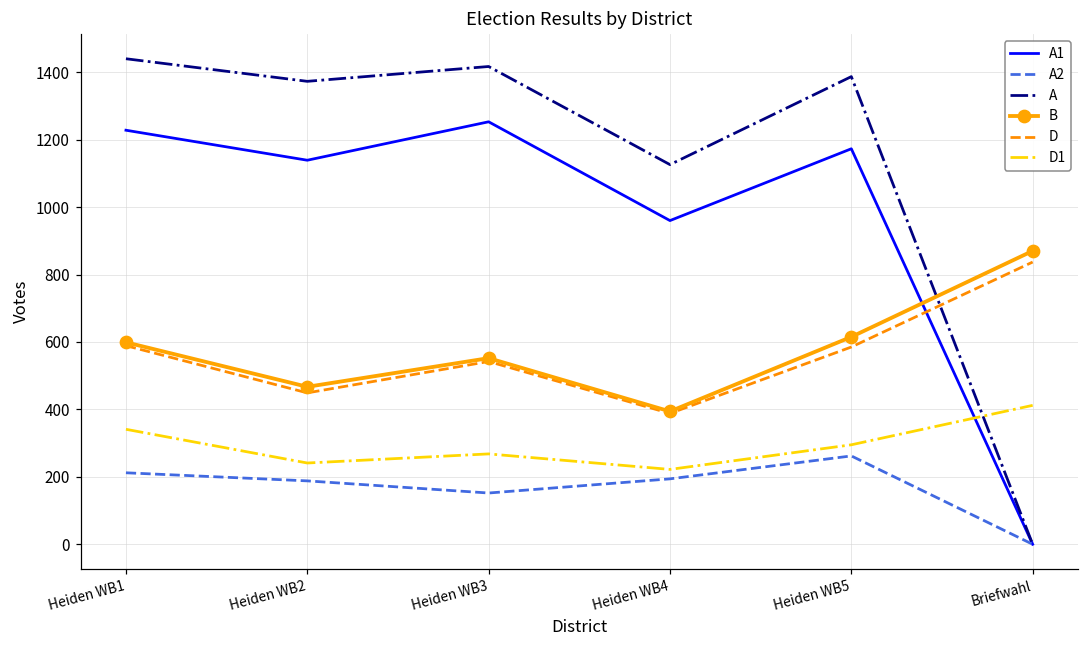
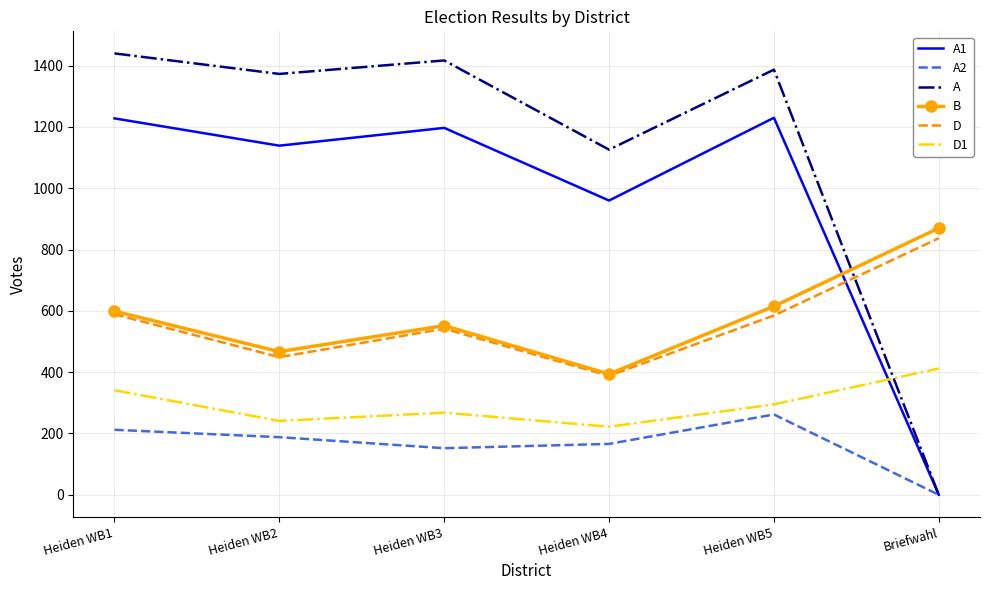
  {
    "A1": {
      "Heiden WB1": 1230,
      "Heiden WB2": 1140,
-     "Heiden WB3": 1250,
+     "Heiden WB3": 1200,
      "Heiden WB4": 960,
-     "Heiden WB5": 1170
+     "Heiden WB5": 1230
    },
    "A2": {
      "Heiden WB1": 210,
      "Heiden WB2": 190,
      "Heiden WB3": 150,
-     "Heiden WB4": 190,
+     "Heiden WB4": 170,
      "Heiden WB5": 260
    },
    "A": {
      "Heiden WB1": 1440,
      "Heiden WB2": 1370,
      "Heiden WB3": 1420,
      "Heiden WB4": 1130,
      "Heiden WB5": 1390
    }
  }
